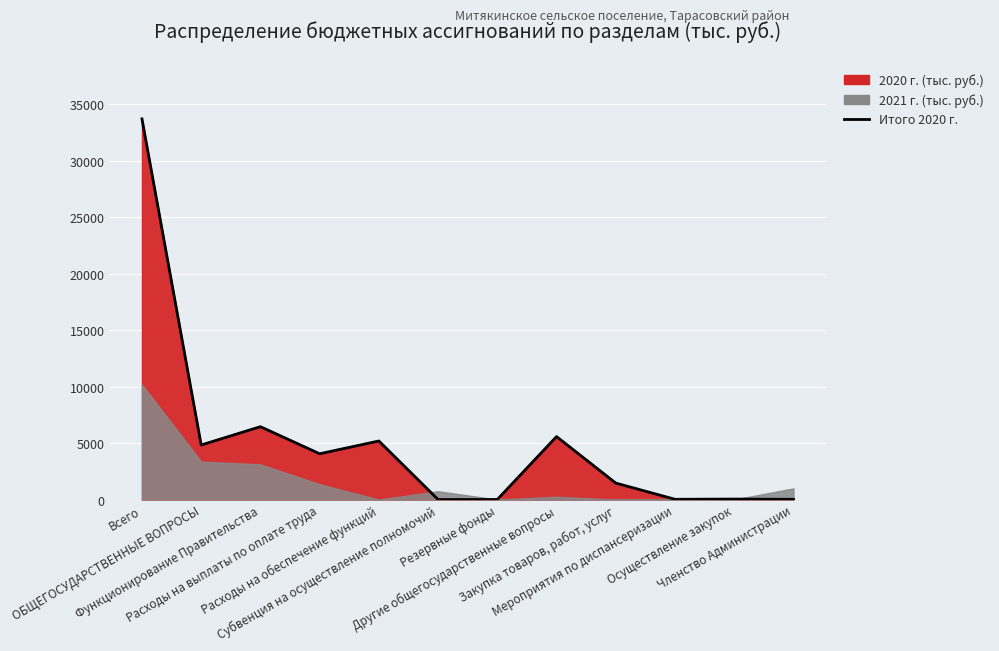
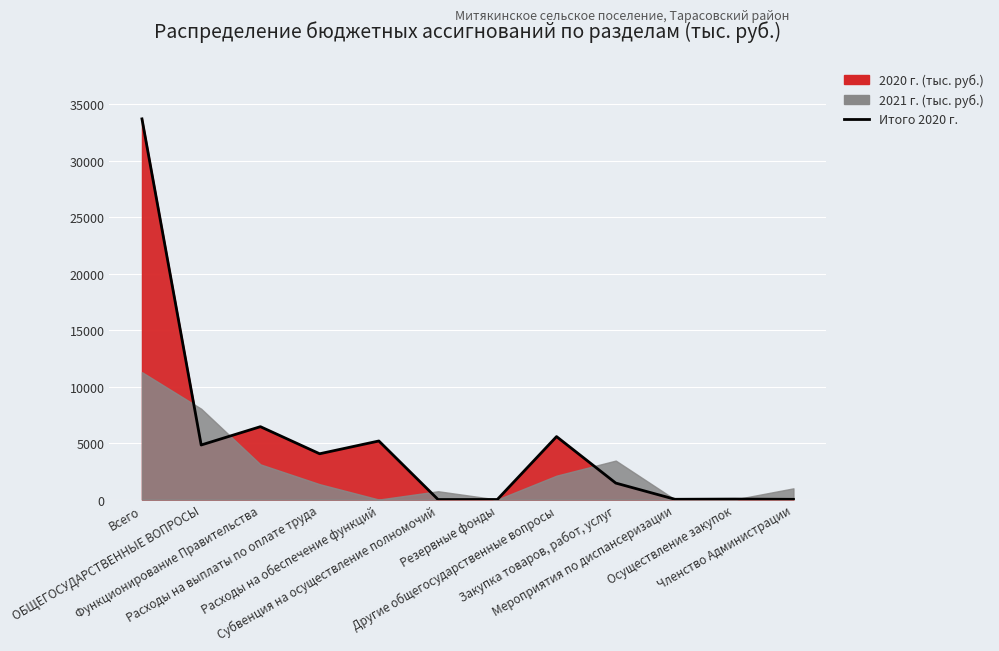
  {
    "2020 г. (тыс. руб.)": {
      "Всего": 33700,
      "ОБЩЕГОСУДАРСТВЕННЫЕ ВОПРОСЫ": 4800,
      "Функционирование Правительства": 6500,
      "Расходы на выплаты по оплате труда": 4100,
      "Расходы на обеспечение функций": 5200,
      "Субвенция на осуществление полномочий": 0,
      "Другие общегосударственные вопросы": 5600,
      "Закупка товаров, работ, услуг": 1500,
      "Членство Администрации": 0
    },
    "2021 г. (тыс. руб.)": {
-     "Всего": 10200,
-     "ОБЩЕГОСУДАРСТВЕННЫЕ ВОПРОСЫ": 3400,
+     "Всего": 11300,
+     "ОБЩЕГОСУДАРСТВЕННЫЕ ВОПРОСЫ": 8000,
      "Функционирование Правительства": 3100,
      "Расходы на выплаты по оплате труда": 1400,
      "Расходы на обеспечение функций": 0,
      "Субвенция на осуществление полномочий": 700,
-     "Другие общегосударственные вопросы": 200,
-     "Закупка товаров, работ, услуг": 0,
+     "Другие общегосударственные вопросы": 2100,
+     "Закупка товаров, работ, услуг": 3500,
      "Членство Администрации": 1000
    }
  }
